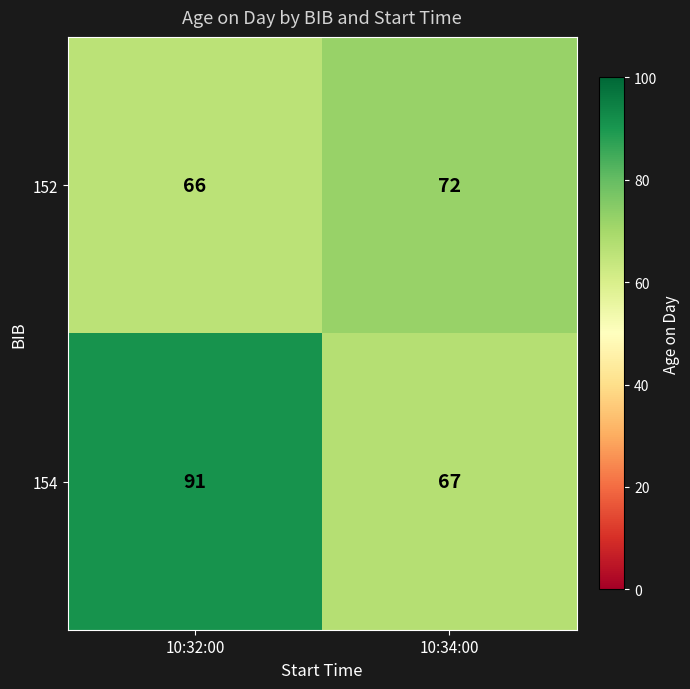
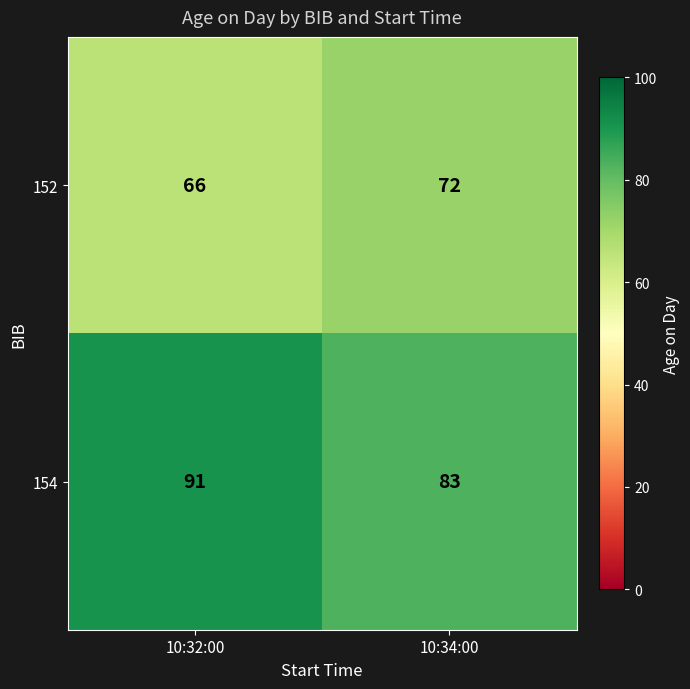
  {
    "152": {
      "10:32:00": 66,
      "10:34:00": 72
    },
    "154": {
      "10:32:00": 91,
-     "10:34:00": 67
+     "10:34:00": 83
    }
  }
